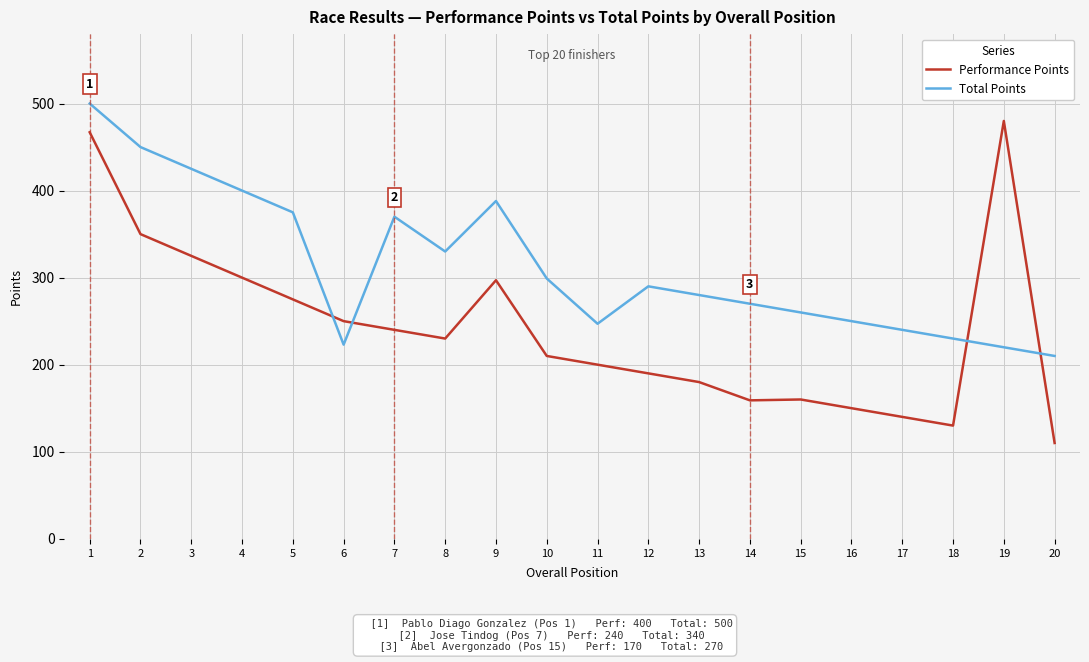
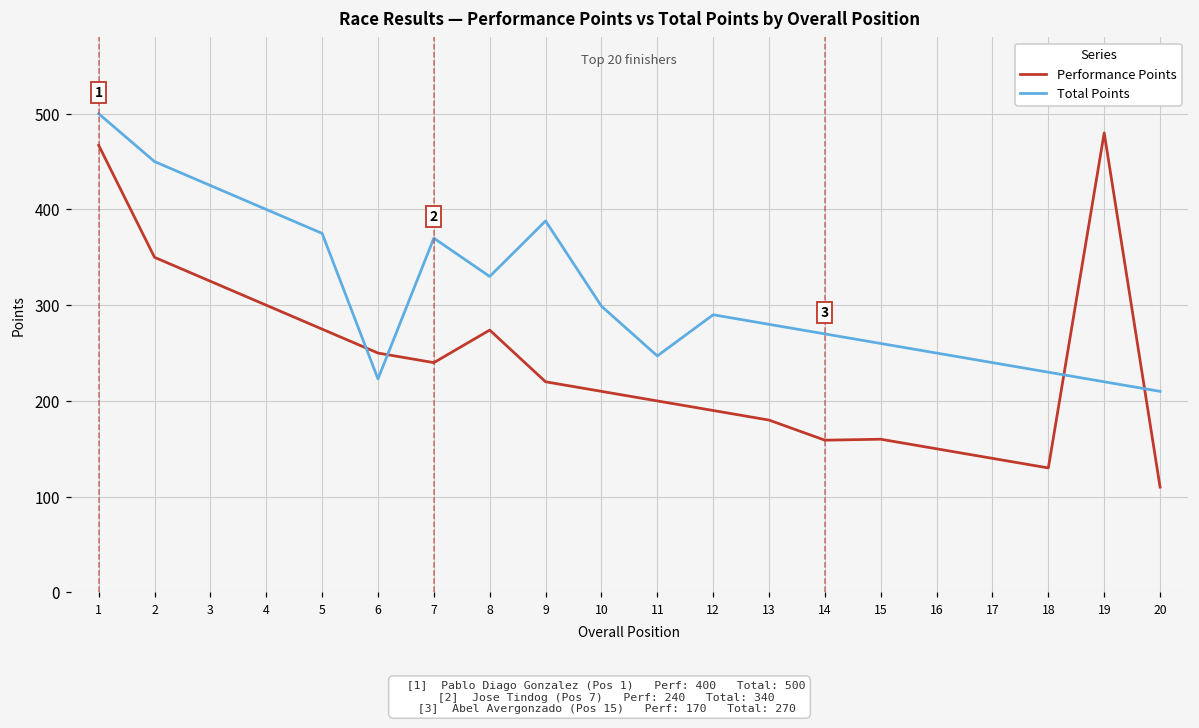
  {
    "Performance Points": {
      "1": 470,
      "2": 350,
      "3": 330,
      "4": 300,
      "5": 280,
      "6": 250,
      "7": 240,
-     "8": 230,
-     "9": 300,
+     "8": 270,
+     "9": 220,
      "10": 210,
      "11": 200,
      "12": 190,
      "13": 180,
      "14": 160,
      "15": 160,
      "16": 150,
      "17": 140,
      "18": 130,
      "19": 480,
      "20": 110
    },
    "Total Points": {
      "2": 450,
      "3": 430,
      "4": 400,
      "5": 380,
      "6": 220,
      "8": 330,
      "9": 390,
      "10": 300,
      "11": 250,
      "12": 290,
      "13": 280,
      "15": 260,
      "16": 250,
      "17": 240,
      "18": 230,
      "19": 220,
      "20": 210
    }
  }
